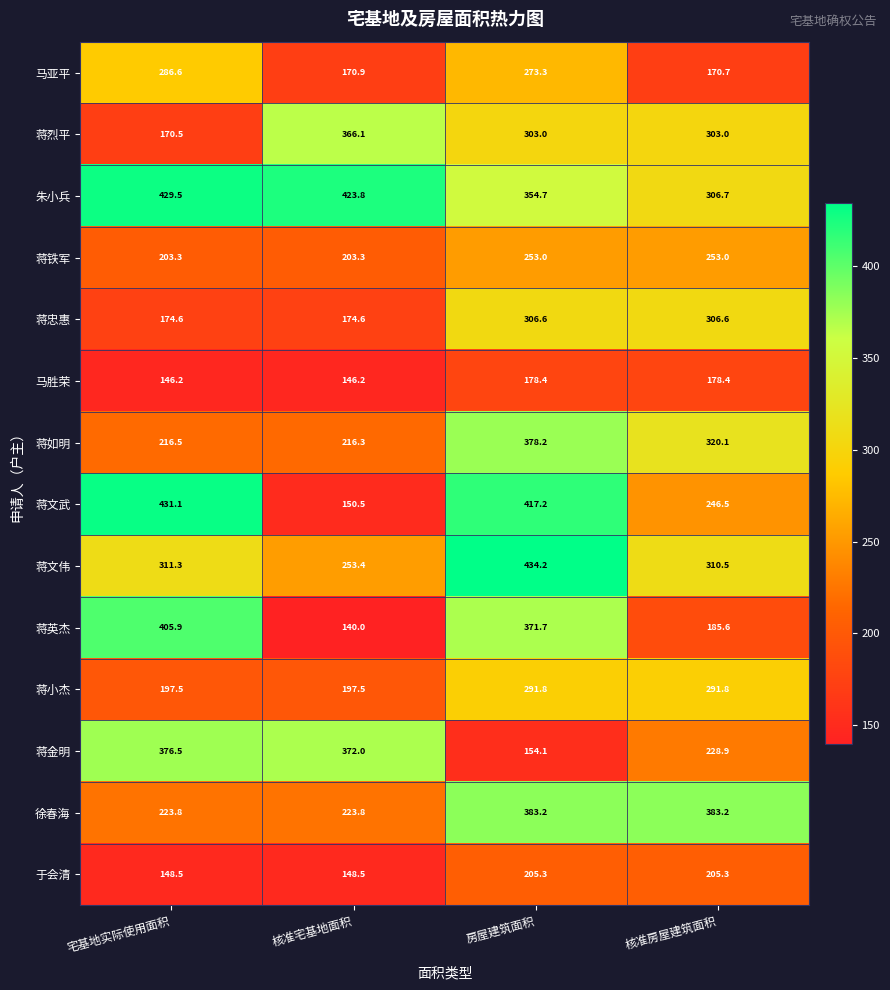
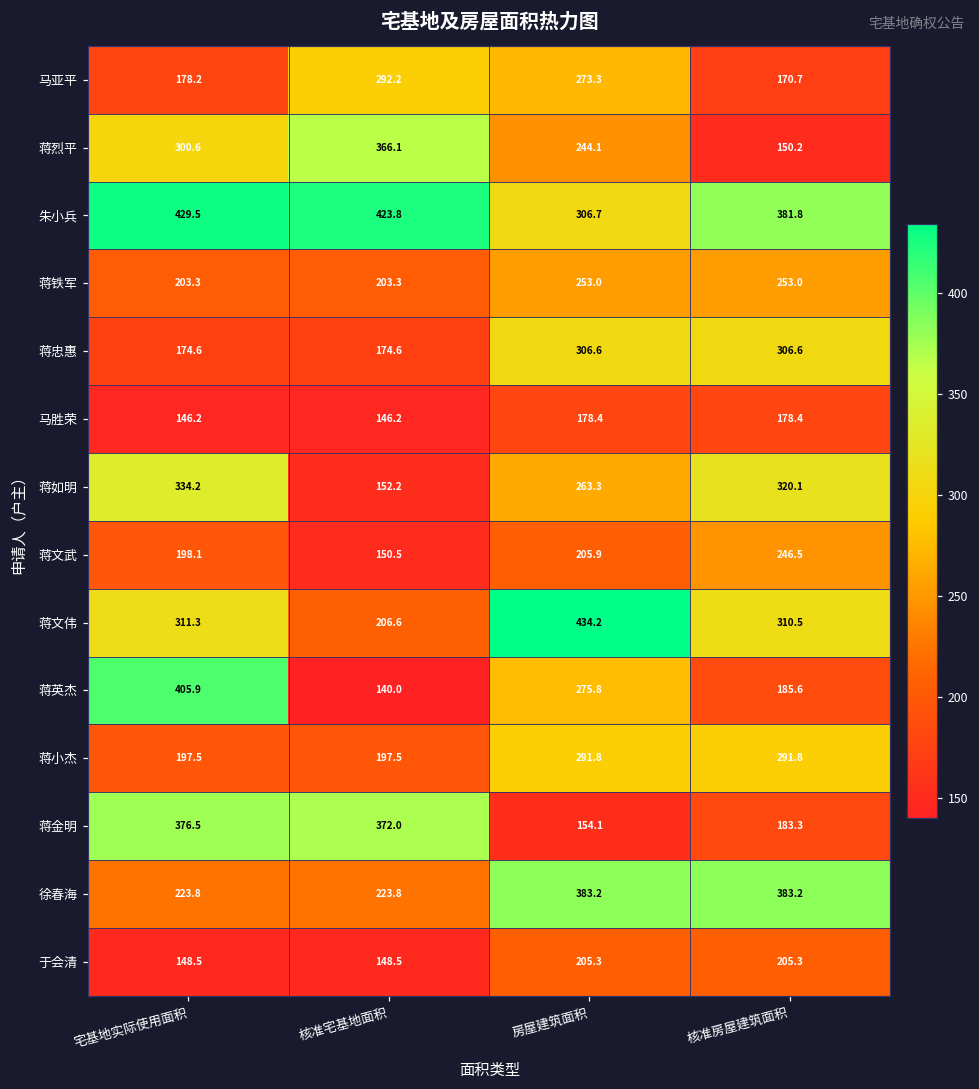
  {
    "马亚平": {
-     "宅基地实际使用面积": 286.6,
-     "核准宅基地面积": 170.9,
+     "宅基地实际使用面积": 178.2,
+     "核准宅基地面积": 292.2,
      "房屋建筑面积": 273.3,
      "核准房屋建筑面积": 170.7
    },
    "蒋烈平": {
-     "宅基地实际使用面积": 170.5,
+     "宅基地实际使用面积": 300.6,
      "核准宅基地面积": 366.1,
-     "房屋建筑面积": 303.0,
-     "核准房屋建筑面积": 303.0
+     "房屋建筑面积": 244.1,
+     "核准房屋建筑面积": 150.2
    },
    "朱小兵": {
      "宅基地实际使用面积": 429.5,
      "核准宅基地面积": 423.8,
-     "房屋建筑面积": 354.7,
-     "核准房屋建筑面积": 306.7
+     "房屋建筑面积": 306.7,
+     "核准房屋建筑面积": 381.8
    },
    "蒋铁军": {
      "宅基地实际使用面积": 203.3,
      "核准宅基地面积": 203.3,
      "房屋建筑面积": 253.0,
      "核准房屋建筑面积": 253.0
    },
    "蒋忠惠": {
      "宅基地实际使用面积": 174.6,
      "核准宅基地面积": 174.6,
      "房屋建筑面积": 306.6,
      "核准房屋建筑面积": 306.6
    },
    "马胜荣": {
      "宅基地实际使用面积": 146.2,
      "核准宅基地面积": 146.2,
      "房屋建筑面积": 178.4,
      "核准房屋建筑面积": 178.4
    },
    "蒋如明": {
-     "宅基地实际使用面积": 216.5,
-     "核准宅基地面积": 216.3,
-     "房屋建筑面积": 378.2,
+     "宅基地实际使用面积": 334.2,
+     "核准宅基地面积": 152.2,
+     "房屋建筑面积": 263.3,
      "核准房屋建筑面积": 320.1
    },
    "蒋文武": {
-     "宅基地实际使用面积": 431.1,
+     "宅基地实际使用面积": 198.1,
      "核准宅基地面积": 150.5,
-     "房屋建筑面积": 417.2,
+     "房屋建筑面积": 205.9,
      "核准房屋建筑面积": 246.5
    },
    "蒋文伟": {
      "宅基地实际使用面积": 311.3,
-     "核准宅基地面积": 253.4,
+     "核准宅基地面积": 206.6,
      "房屋建筑面积": 434.2,
      "核准房屋建筑面积": 310.5
    },
    "蒋英杰": {
      "宅基地实际使用面积": 405.9,
      "核准宅基地面积": 140.0,
-     "房屋建筑面积": 371.7,
+     "房屋建筑面积": 275.8,
      "核准房屋建筑面积": 185.6
    },
    "蒋小杰": {
      "宅基地实际使用面积": 197.5,
      "核准宅基地面积": 197.5,
      "房屋建筑面积": 291.8,
      "核准房屋建筑面积": 291.8
    },
    "蒋金明": {
      "宅基地实际使用面积": 376.5,
      "核准宅基地面积": 372.0,
      "房屋建筑面积": 154.1,
-     "核准房屋建筑面积": 228.9
+     "核准房屋建筑面积": 183.3
    },
    "徐春海": {
      "宅基地实际使用面积": 223.8,
      "核准宅基地面积": 223.8,
      "房屋建筑面积": 383.2,
      "核准房屋建筑面积": 383.2
    },
    "于会清": {
      "宅基地实际使用面积": 148.5,
      "核准宅基地面积": 148.5,
      "房屋建筑面积": 205.3,
      "核准房屋建筑面积": 205.3
    }
  }
